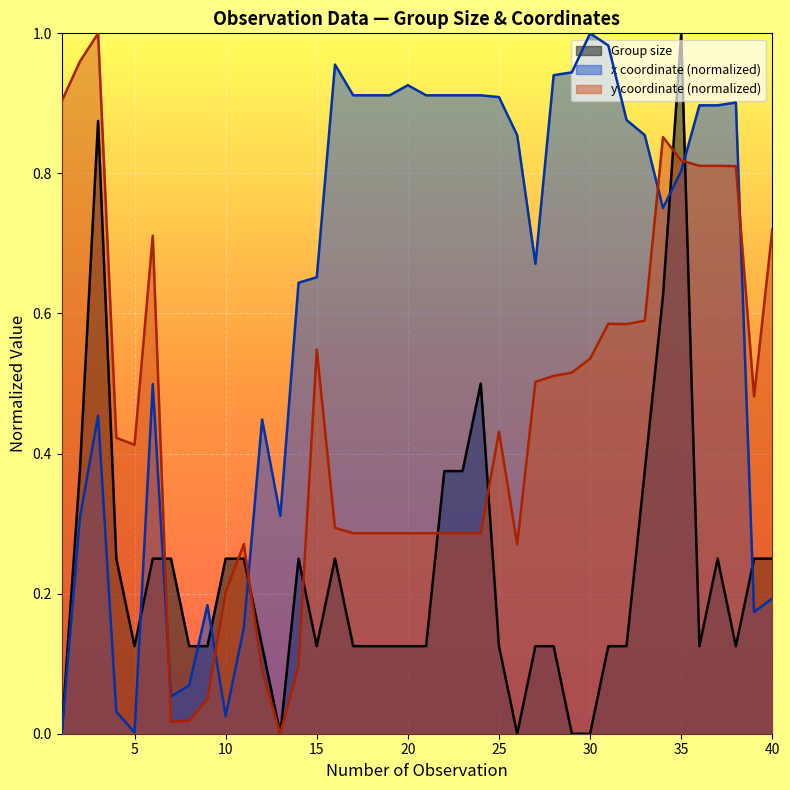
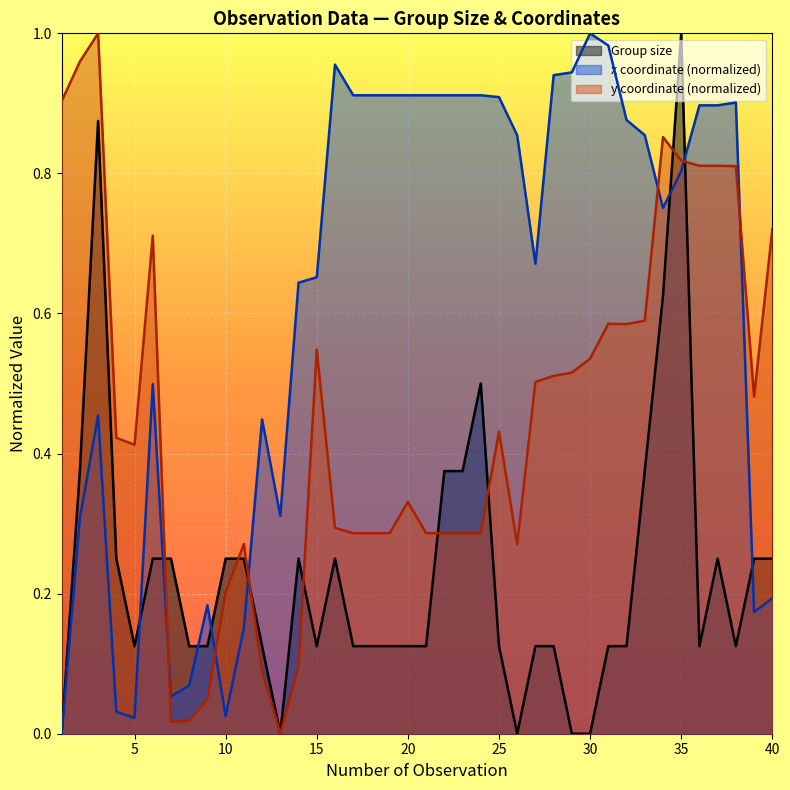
  {
    "Group size": {
      "5": 0.13,
      "10": 0.25,
      "15": 0.13,
      "20": 0.13,
      "25": 0.13,
      "30": 0.00,
      "35": 1.00,
      "40": 0.25
    },
    "x coordinate (normalized)": {
-     "5": 0.00,
+     "5": 0.02,
      "10": 0.03,
      "15": 0.65,
-     "20": 0.93,
+     "20": 0.91,
      "25": 0.91,
      "30": 1.00,
      "35": 0.80,
      "40": 0.19
    },
    "y coordinate (normalized)": {
      "5": 0.41,
      "10": 0.20,
      "15": 0.55,
-     "20": 0.29,
+     "20": 0.33,
      "25": 0.43,
      "30": 0.54,
      "35": 0.82,
      "40": 0.72
    }
  }
